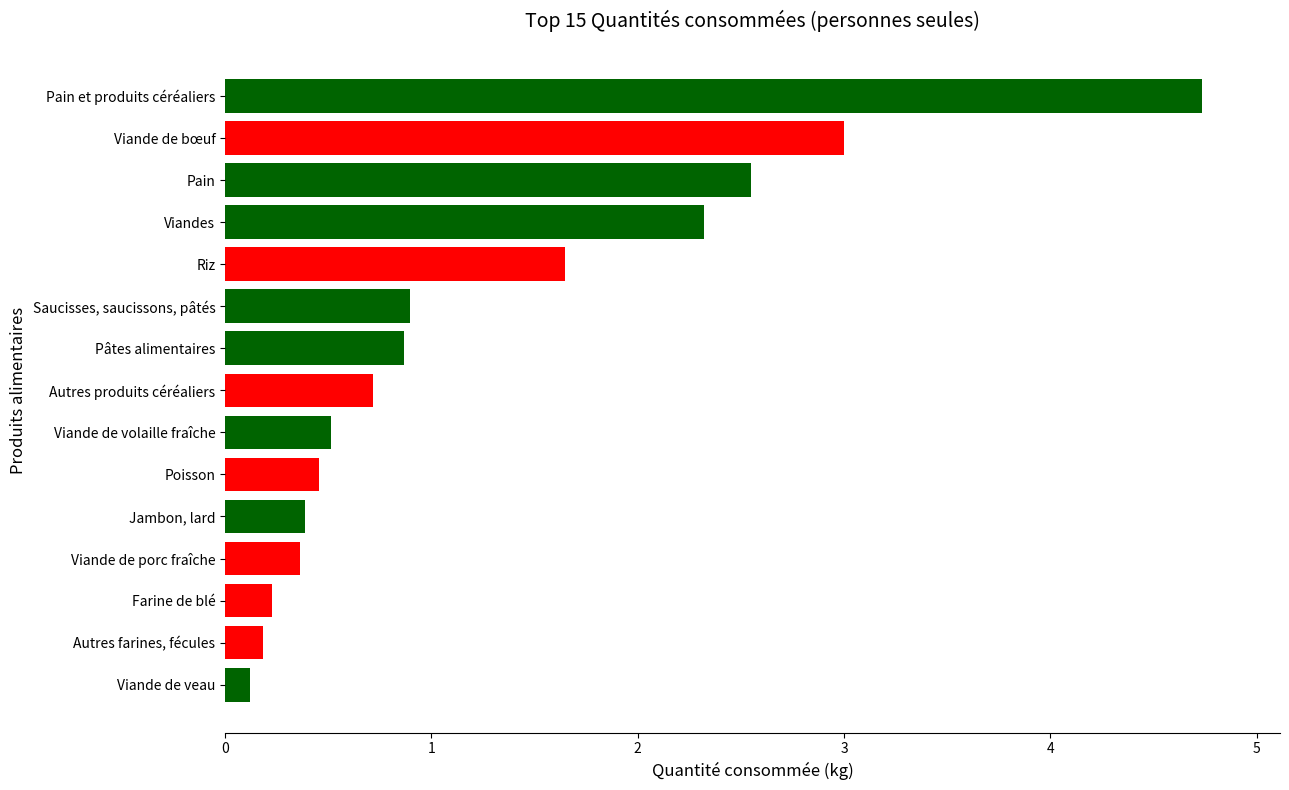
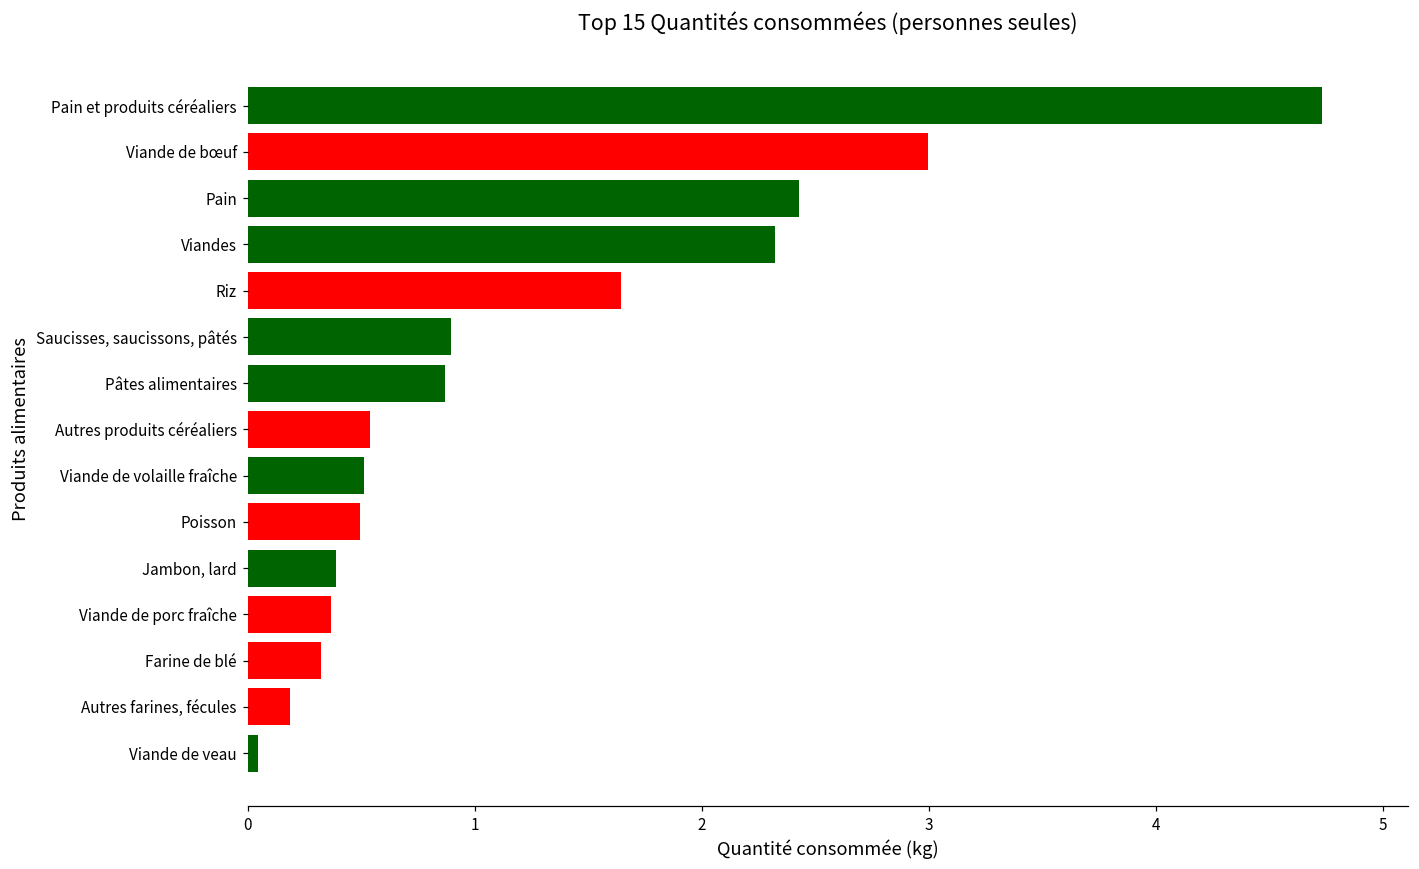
  {
    "Pain et produits céréaliers": 4.73,
    "Viande de bœuf": 3.00,
-   "Pain": 2.55,
+   "Pain": 2.43,
    "Viandes": 2.32,
    "Riz": 1.65,
    "Saucisses, saucissons, pâtés": 0.90,
    "Pâtes alimentaires": 0.87,
-   "Autres produits céréaliers": 0.71,
+   "Autres produits céréaliers": 0.54,
    "Viande de volaille fraîche": 0.51,
-   "Poisson": 0.45,
+   "Poisson": 0.50,
    "Jambon, lard": 0.39,
    "Viande de porc fraîche": 0.37,
-   "Farine de blé": 0.23,
+   "Farine de blé": 0.32,
    "Autres farines, fécules": 0.19,
-   "Viande de veau": 0.12
+   "Viande de veau": 0.05
  }
